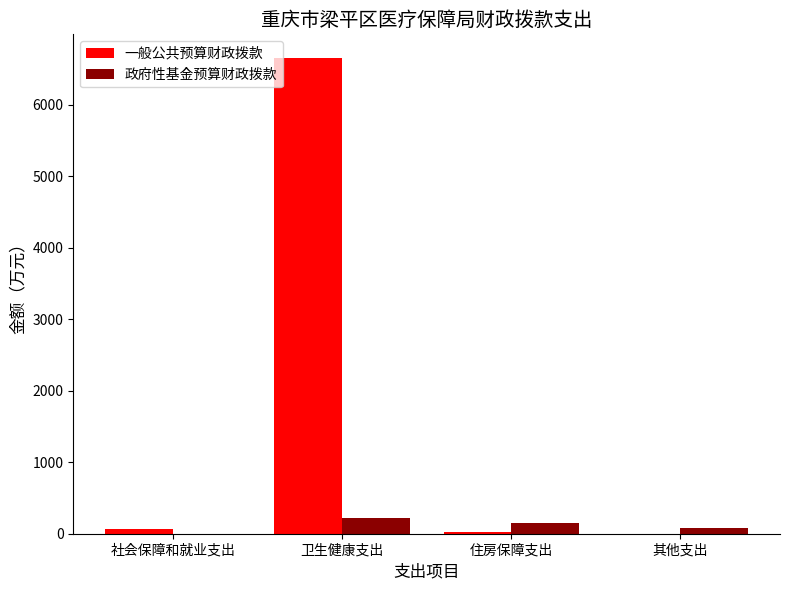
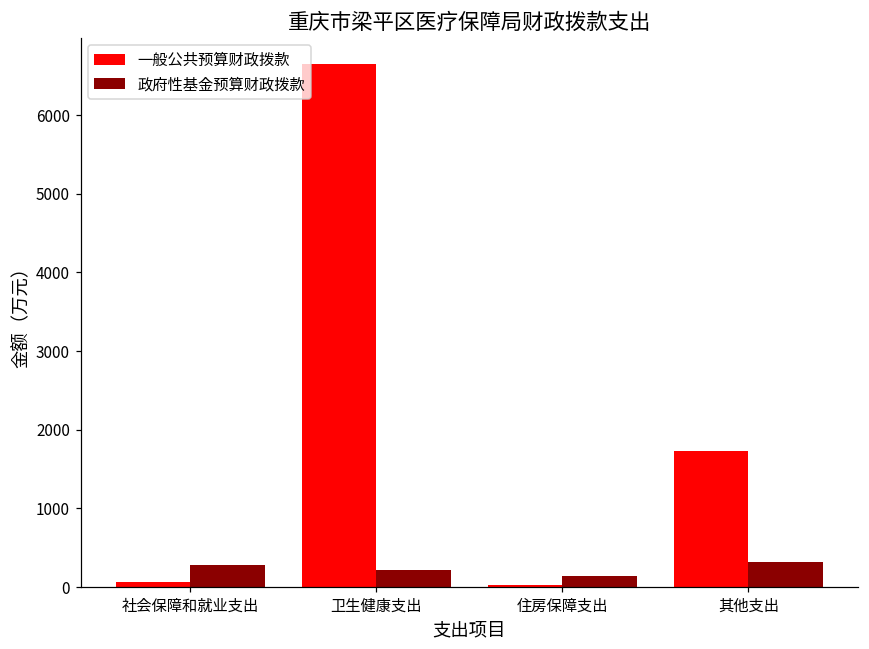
  {
    "一般公共预算财政拨款": {
      "社会保障和就业支出": 100,
      "卫生健康支出": 6700,
-     "其他支出": 0
+     "其他支出": 1700
    },
    "政府性基金预算财政拨款": {
-     "社会保障和就业支出": 0,
+     "社会保障和就业支出": 300,
      "卫生健康支出": 200,
      "住房保障支出": 100,
-     "其他支出": 100
+     "其他支出": 300
    }
  }
